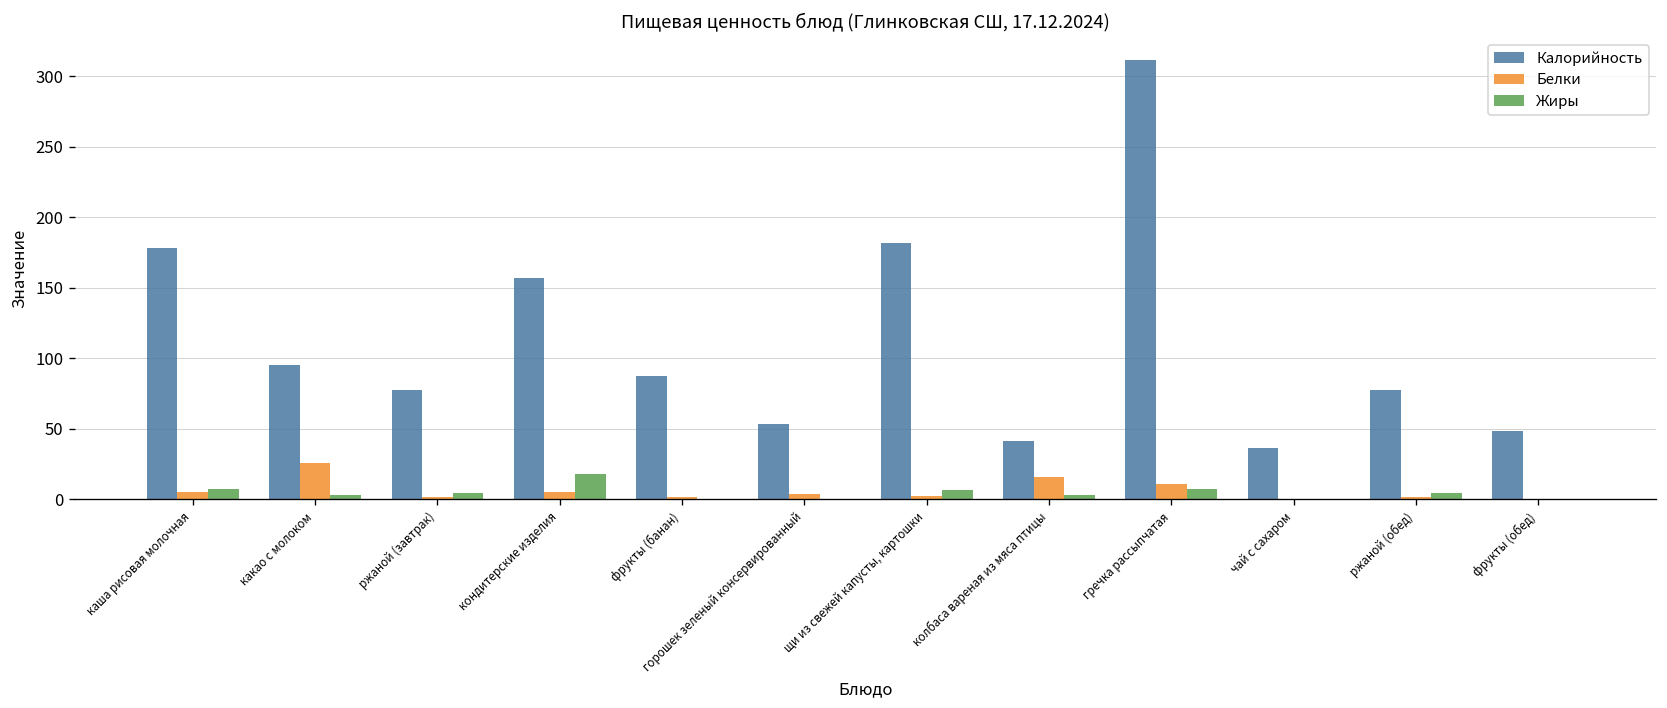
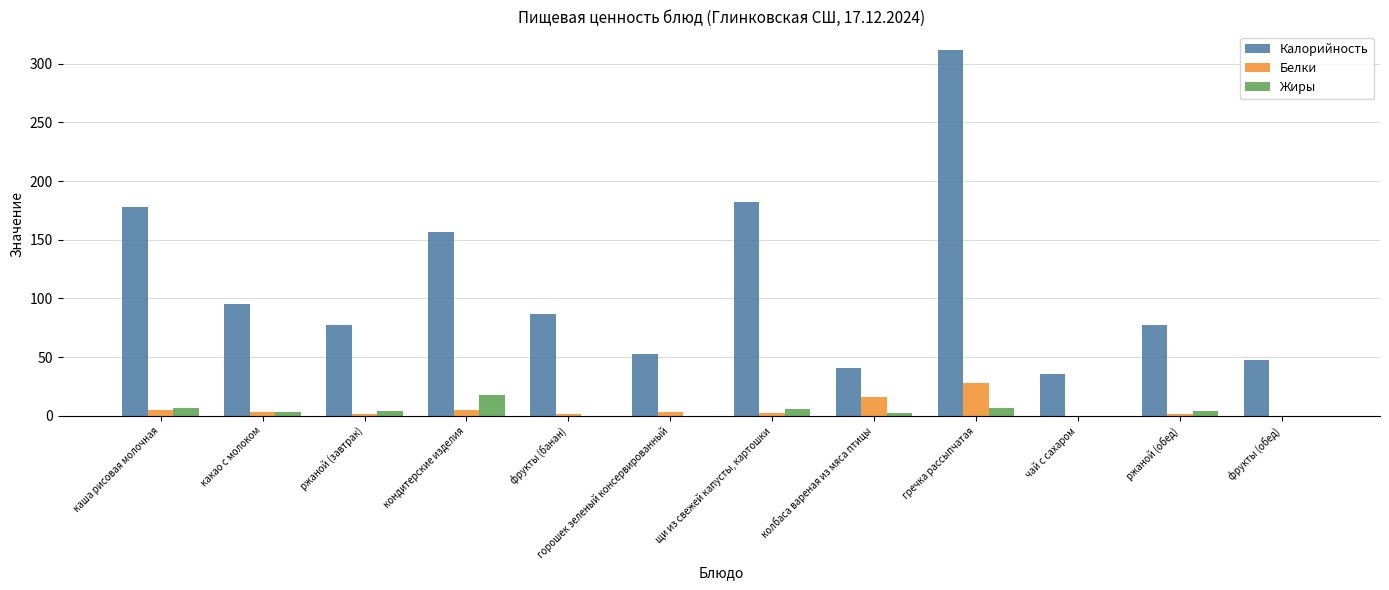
  {
    "Калорийность": {
      "каша рисовая молочная": 178,
      "какао с молоком": 95,
      "ржаной (завтрак)": 77,
      "кондитерские изделия": 157,
      "фрукты (банан)": 87,
      "горошек зеленый консервированный": 53,
      "щи из свежей капусты, картошки": 182,
      "колбаса вареная из мяса птицы": 41,
      "гречка рассыпчатая": 312,
      "чай с сахаром": 36,
      "ржаной (обед)": 77,
      "фрукты (обед)": 48
    },
    "Белки": {
      "каша рисовая молочная": 5,
-     "какао с молоком": 26,
+     "какао с молоком": 3,
      "кондитерские изделия": 5,
      "горошек зеленый консервированный": 3,
      "колбаса вареная из мяса птицы": 16,
-     "гречка рассыпчатая": 11
+     "гречка рассыпчатая": 28
    },
    "Жиры": {
      "каша рисовая молочная": 7,
      "какао с молоком": 3,
      "ржаной (завтрак)": 4,
      "кондитерские изделия": 18,
      "щи из свежей капусты, картошки": 6,
      "колбаса вареная из мяса птицы": 3,
      "гречка рассыпчатая": 7,
      "чай с сахаром": 0,
      "ржаной (обед)": 4
    }
  }
